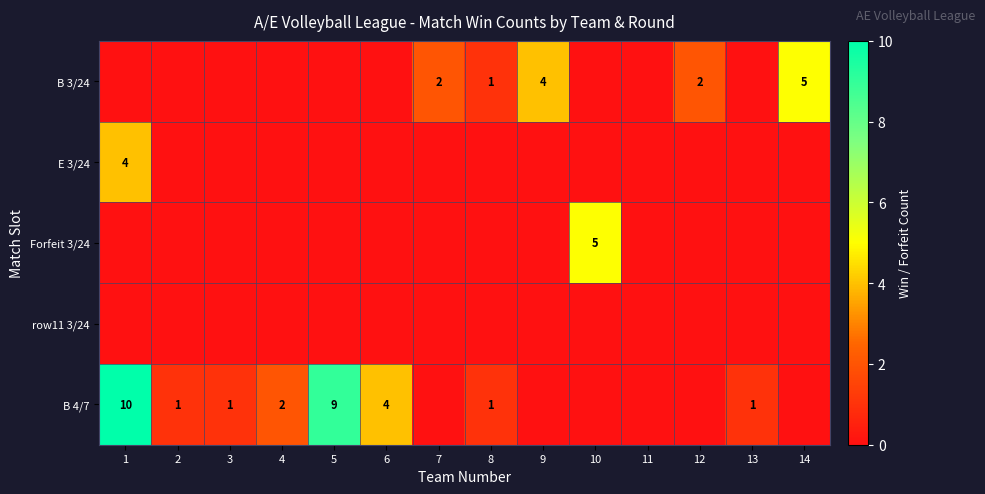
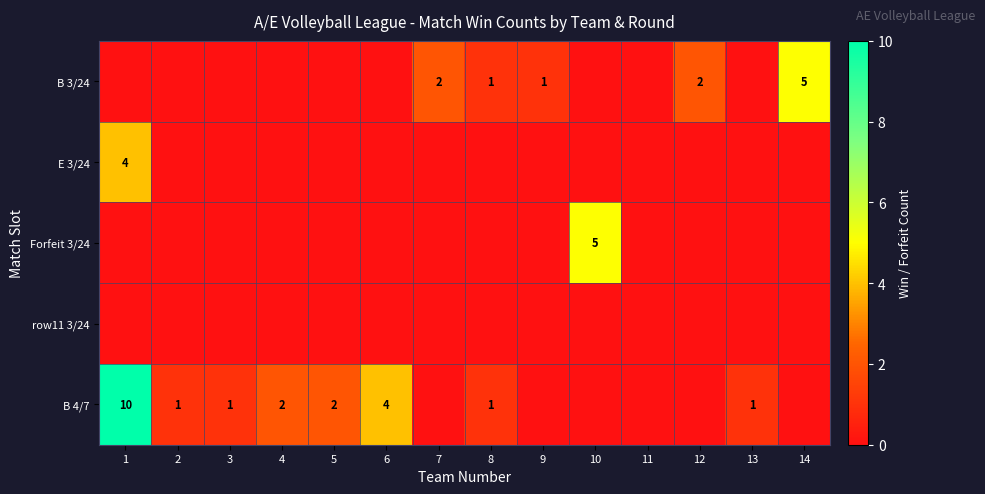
  {
    "B 3/24": {
      "7": 2,
      "8": 1,
-     "9": 4,
+     "9": 1,
      "12": 2,
      "14": 5
    },
    "E 3/24": {
      "1": 4
    },
    "Forfeit 3/24": {
      "10": 5
    },
    "B 4/7": {
      "1": 10,
      "2": 1,
      "3": 1,
      "4": 2,
-     "5": 9,
+     "5": 2,
      "6": 4,
      "8": 1,
      "13": 1
    }
  }
